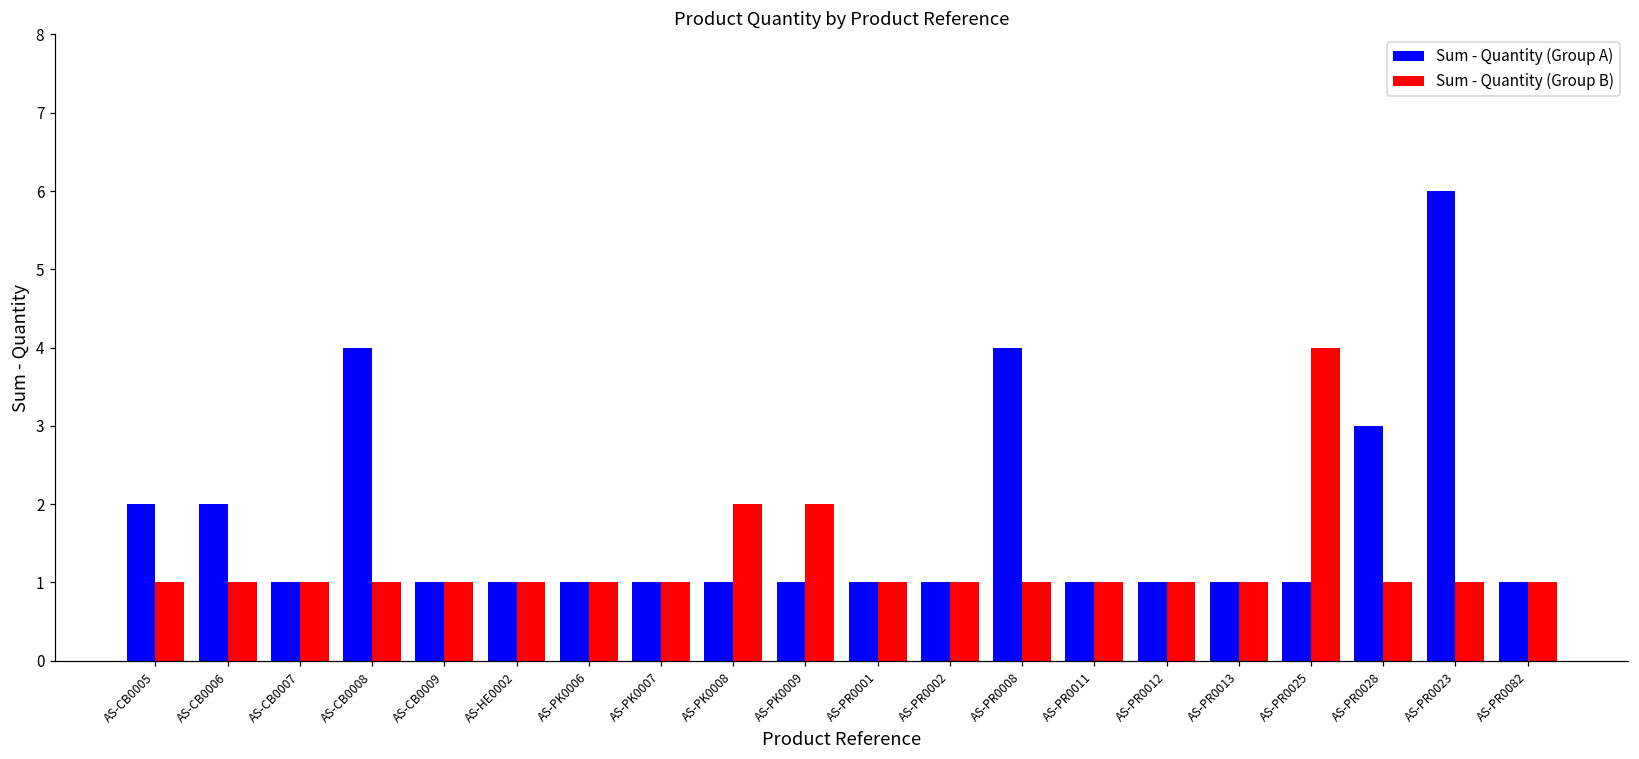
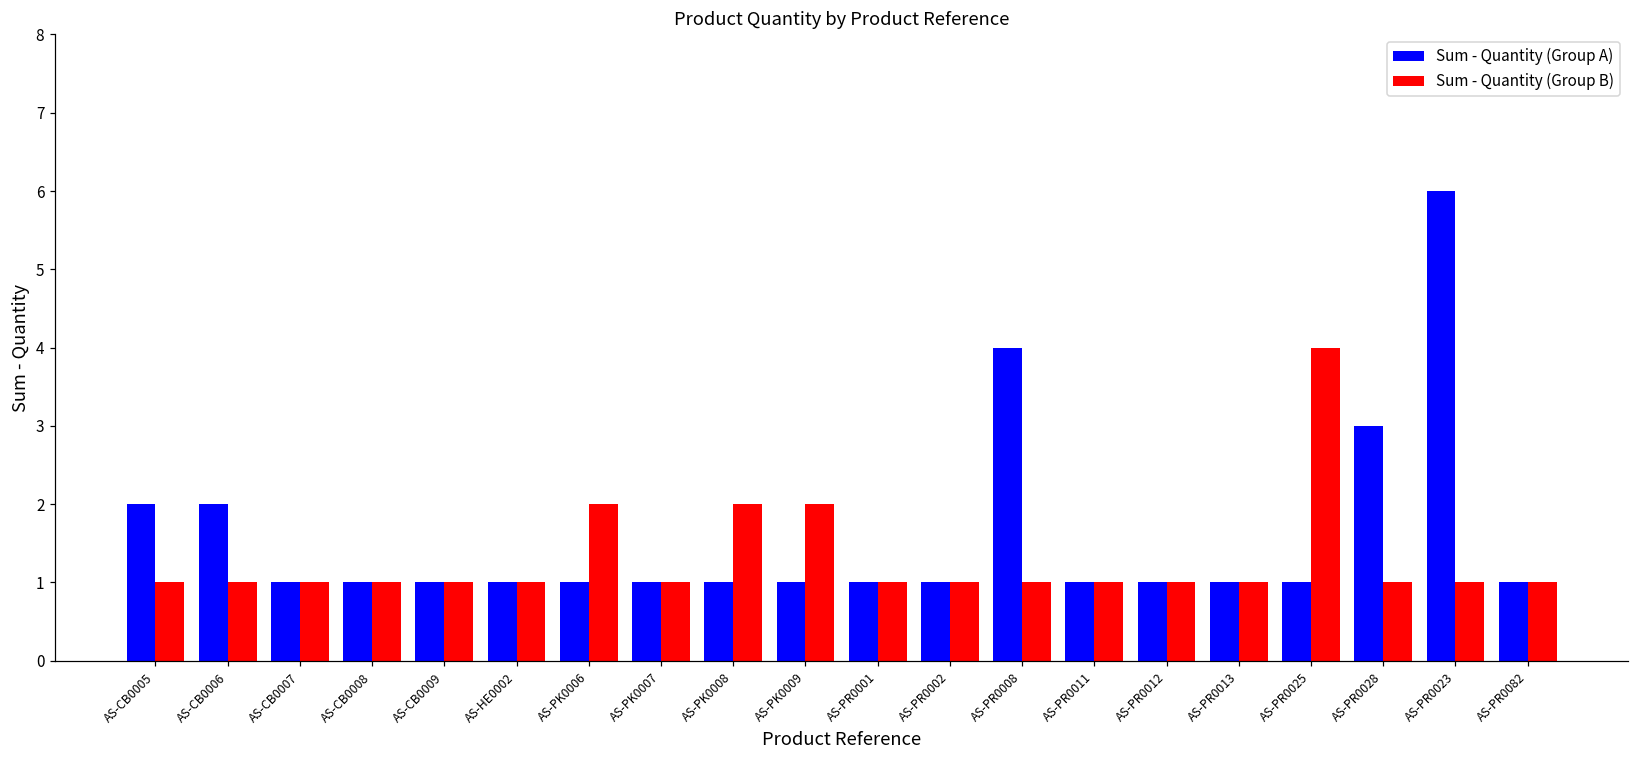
  {
    "Sum - Quantity (Group A)": {
      "AS-CB0005": 2,
      "AS-CB0006": 2,
      "AS-CB0007": 1,
-     "AS-CB0008": 4,
+     "AS-CB0008": 1,
      "AS-CB0009": 1,
      "AS-HE0002": 1,
      "AS-PK0006": 1,
      "AS-PK0007": 1,
      "AS-PK0008": 1,
      "AS-PK0009": 1,
      "AS-PR0001": 1,
      "AS-PR0002": 1,
      "AS-PR0008": 4,
      "AS-PR0011": 1,
      "AS-PR0012": 1,
      "AS-PR0013": 1,
      "AS-PR0025": 1,
      "AS-PR0028": 3,
      "AS-PR0023": 6,
      "AS-PR0082": 1
    },
    "Sum - Quantity (Group B)": {
      "AS-CB0005": 1,
      "AS-CB0006": 1,
      "AS-CB0007": 1,
      "AS-CB0008": 1,
      "AS-CB0009": 1,
      "AS-HE0002": 1,
-     "AS-PK0006": 1,
+     "AS-PK0006": 2,
      "AS-PK0007": 1,
      "AS-PK0008": 2,
      "AS-PK0009": 2,
      "AS-PR0001": 1,
      "AS-PR0002": 1,
      "AS-PR0008": 1,
      "AS-PR0011": 1,
      "AS-PR0012": 1,
      "AS-PR0013": 1,
      "AS-PR0025": 4,
      "AS-PR0028": 1,
      "AS-PR0023": 1,
      "AS-PR0082": 1
    }
  }
